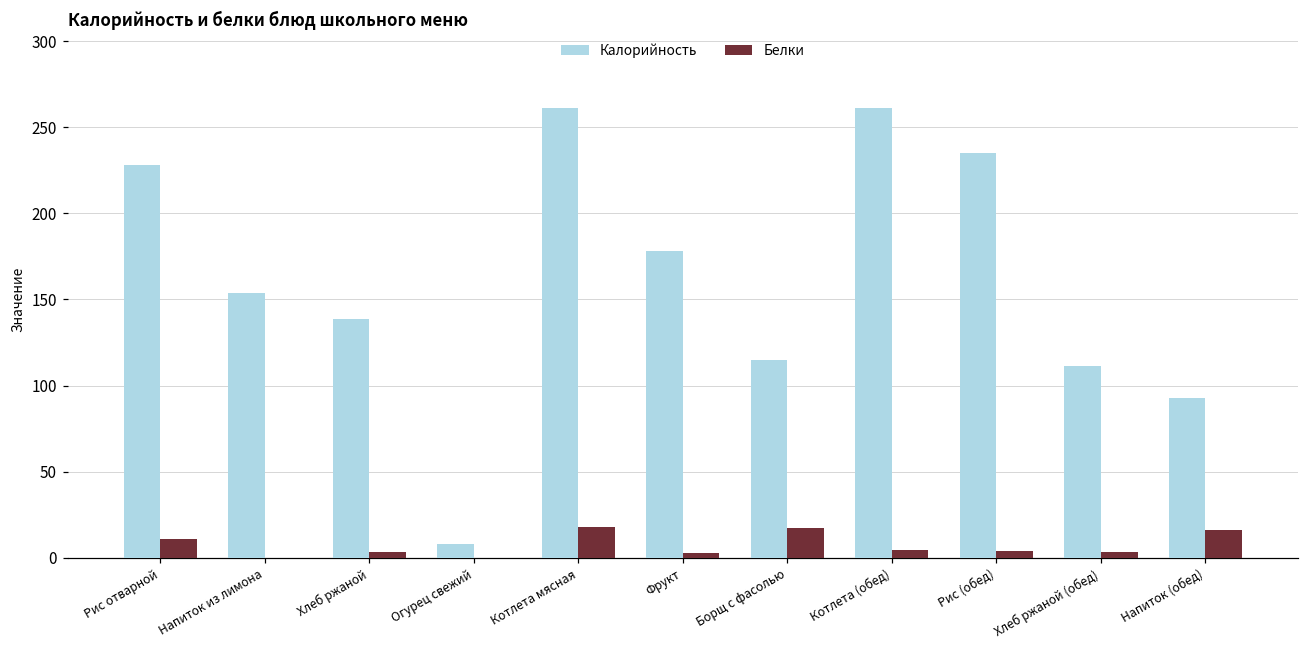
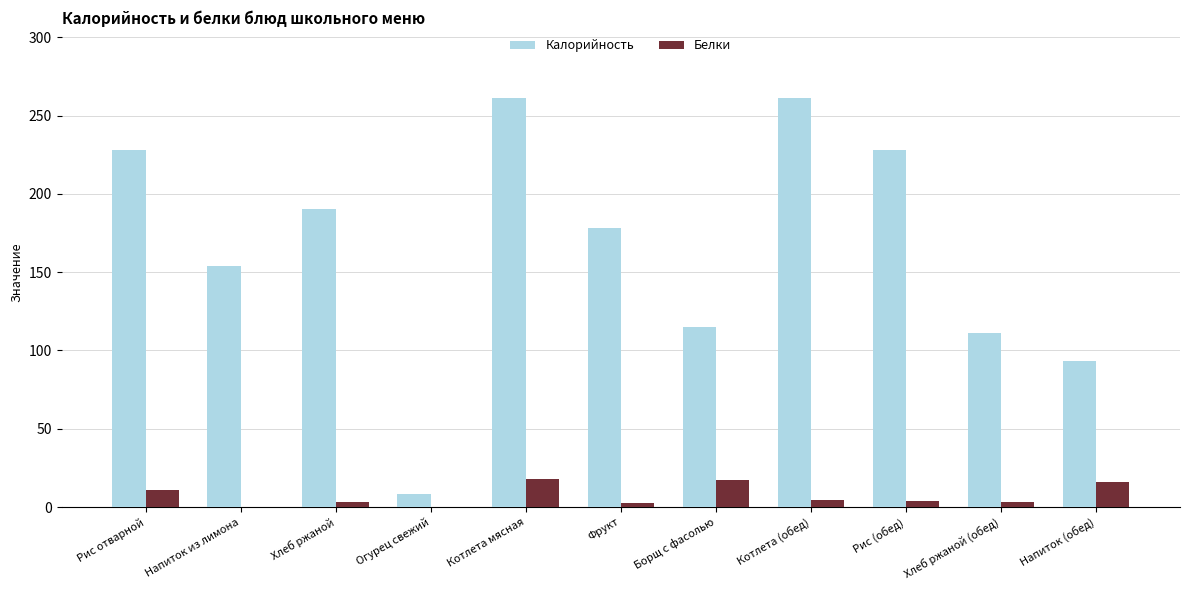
  {
    "Калорийность": {
      "Рис отварной": 228,
      "Напиток из лимона": 154,
-     "Хлеб ржаной": 139,
+     "Хлеб ржаной": 190,
      "Огурец свежий": 8,
      "Котлета мясная": 261,
      "Фрукт": 178,
      "Борщ с фасолью": 115,
      "Котлета (обед)": 261,
-     "Рис (обед)": 235,
+     "Рис (обед)": 228,
      "Хлеб ржаной (обед)": 111,
      "Напиток (обед)": 93
    },
    "Белки": {
      "Рис отварной": 11,
      "Напиток из лимона": 0,
      "Хлеб ржаной": 3,
      "Огурец свежий": 0,
      "Котлета мясная": 18,
      "Фрукт": 2,
      "Борщ с фасолью": 17,
      "Котлета (обед)": 4,
      "Рис (обед)": 4,
      "Хлеб ржаной (обед)": 3,
      "Напиток (обед)": 16
    }
  }
